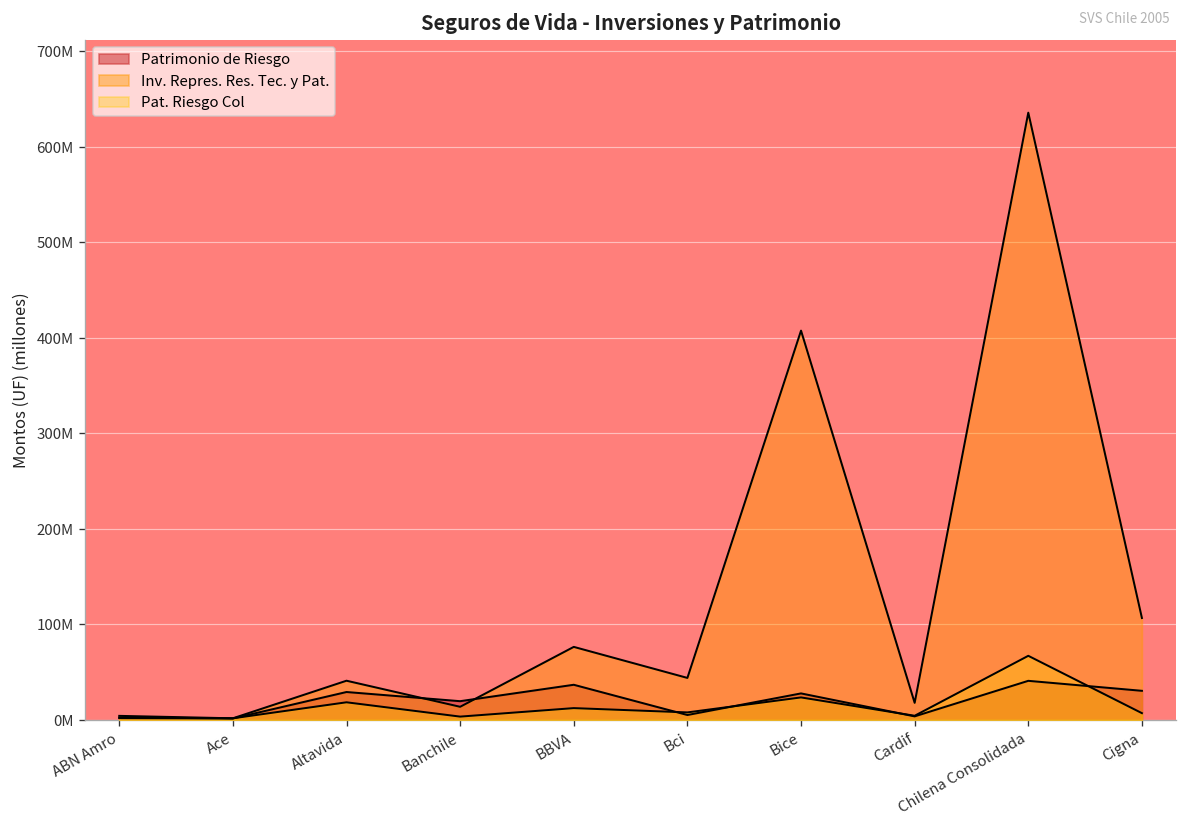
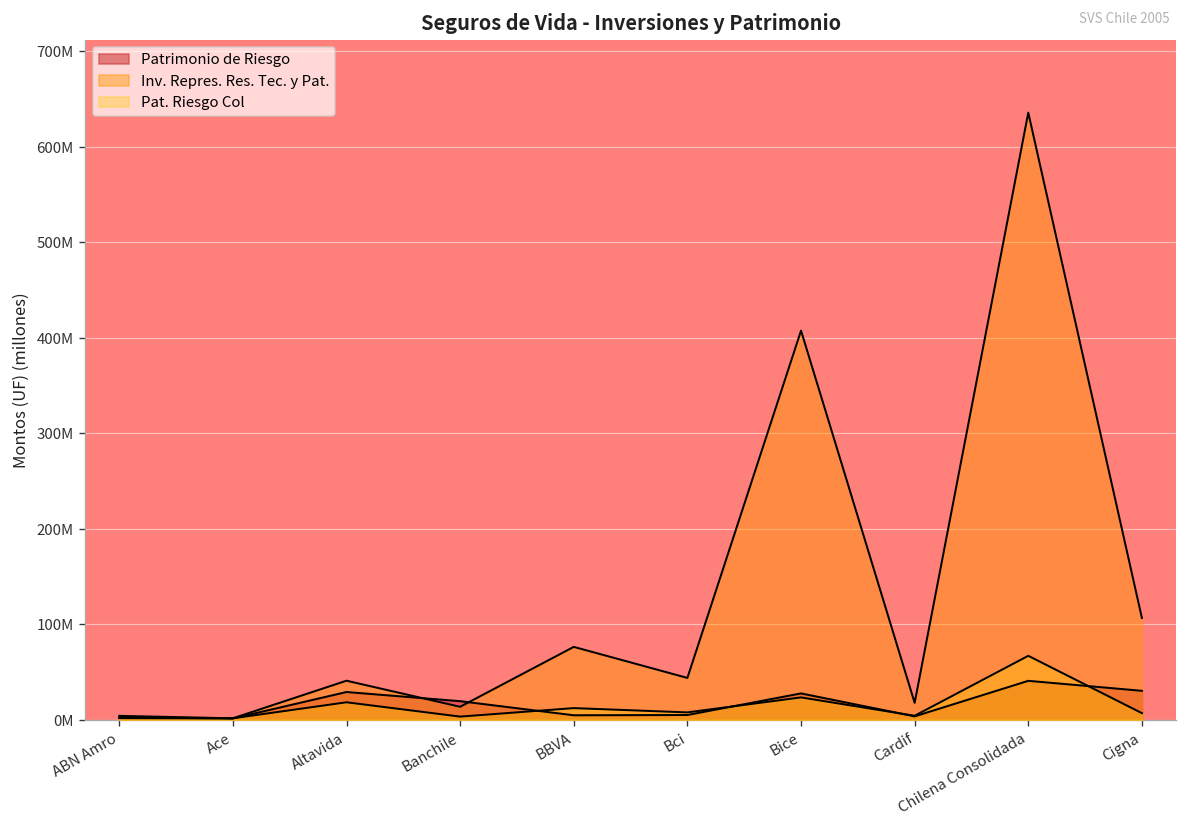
  {
    "Patrimonio de Riesgo": {
      "Altavida": 30000000,
      "Banchile": 20000000,
-     "BBVA": 40000000,
+     "BBVA": 0,
      "Bice": 30000000,
      "Chilena Consolidada": 40000000,
      "Cigna": 30000000
    }
  }
